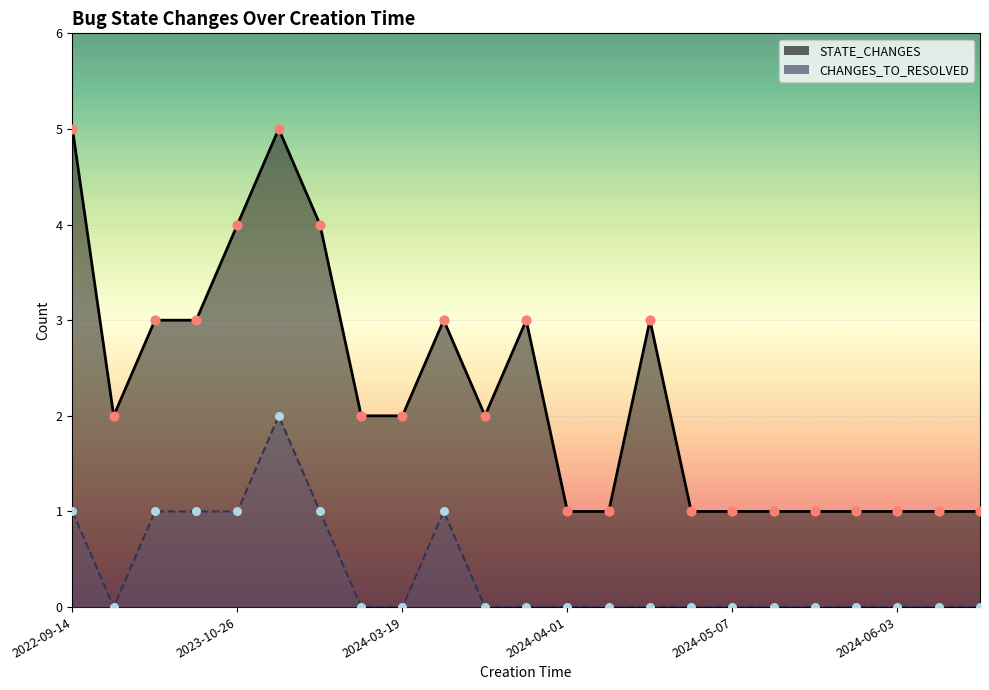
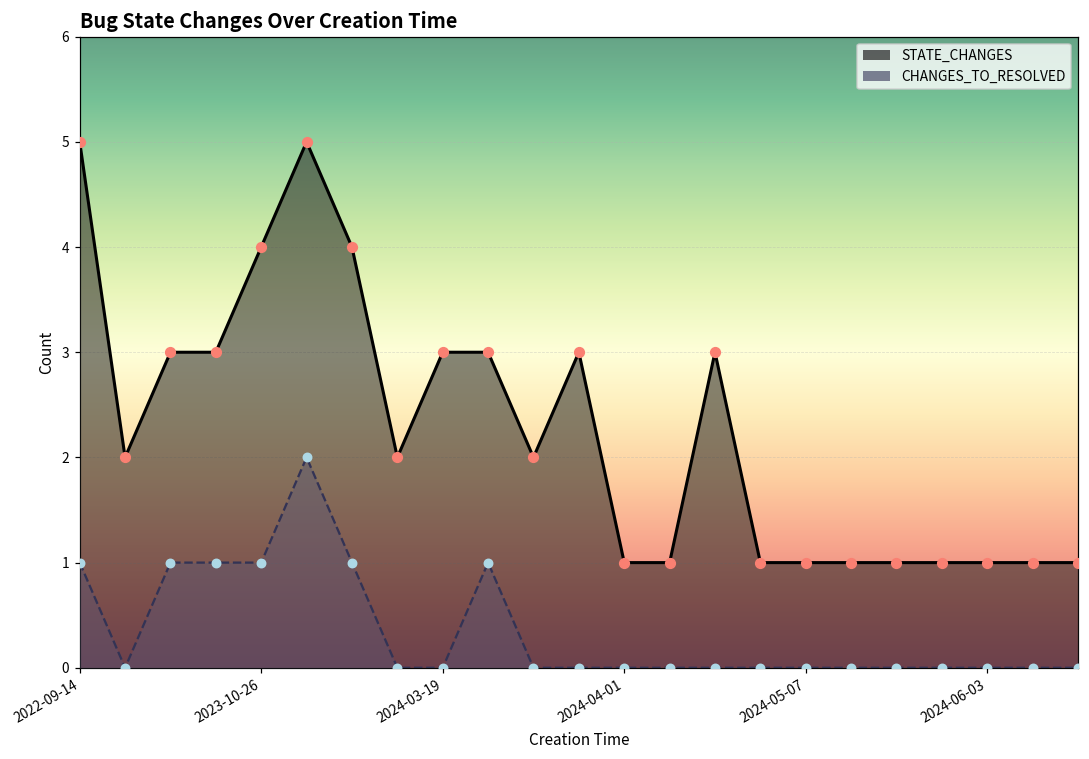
  {
    "STATE_CHANGES": {
      "2022-09-14": 5,
      "2023-10-26": 4,
-     "2024-03-19": 2
+     "2024-03-19": 3
    }
  }
